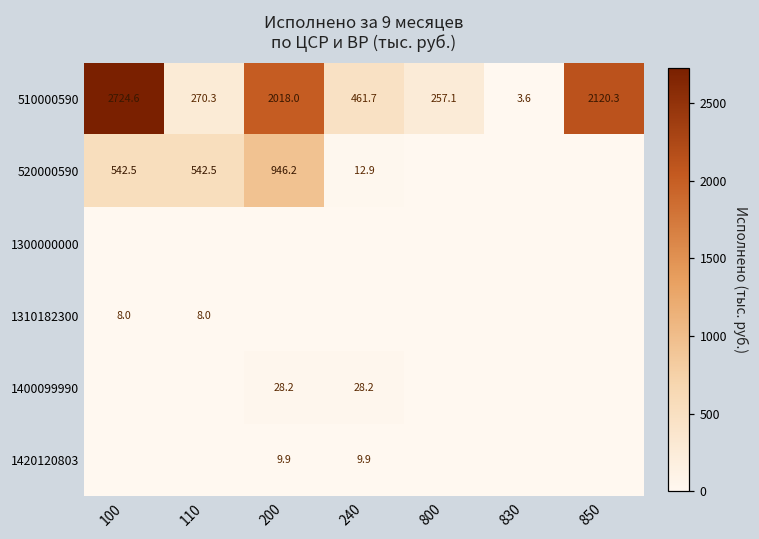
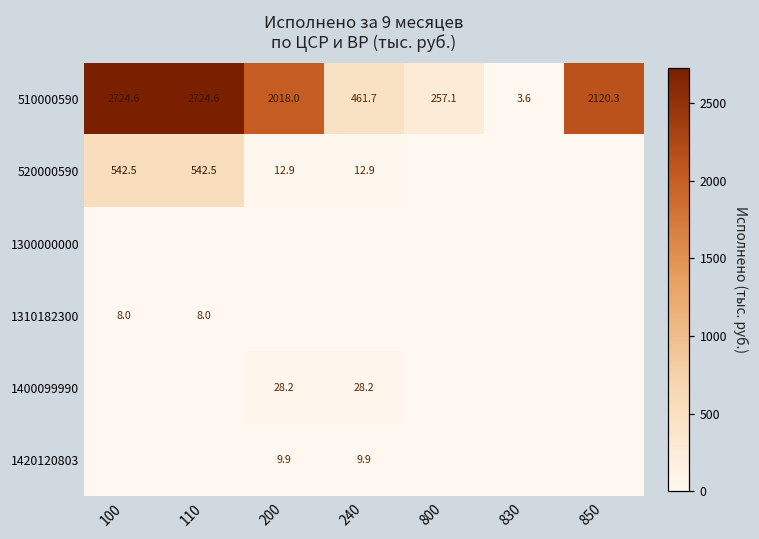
  {
    "510000590": {
      "100": 2724.6,
-     "110": 270.3,
+     "110": 2724.6,
      "200": 2018.0,
      "240": 461.7,
      "800": 257.1,
      "830": 3.6,
      "850": 2120.3
    },
    "520000590": {
      "100": 542.5,
      "110": 542.5,
-     "200": 946.2,
+     "200": 12.9,
      "240": 12.9
    },
    "1310182300": {
      "100": 8.0,
      "110": 8.0
    },
    "1400099990": {
      "200": 28.2,
      "240": 28.2
    },
    "1420120803": {
      "200": 9.9,
      "240": 9.9
    }
  }
